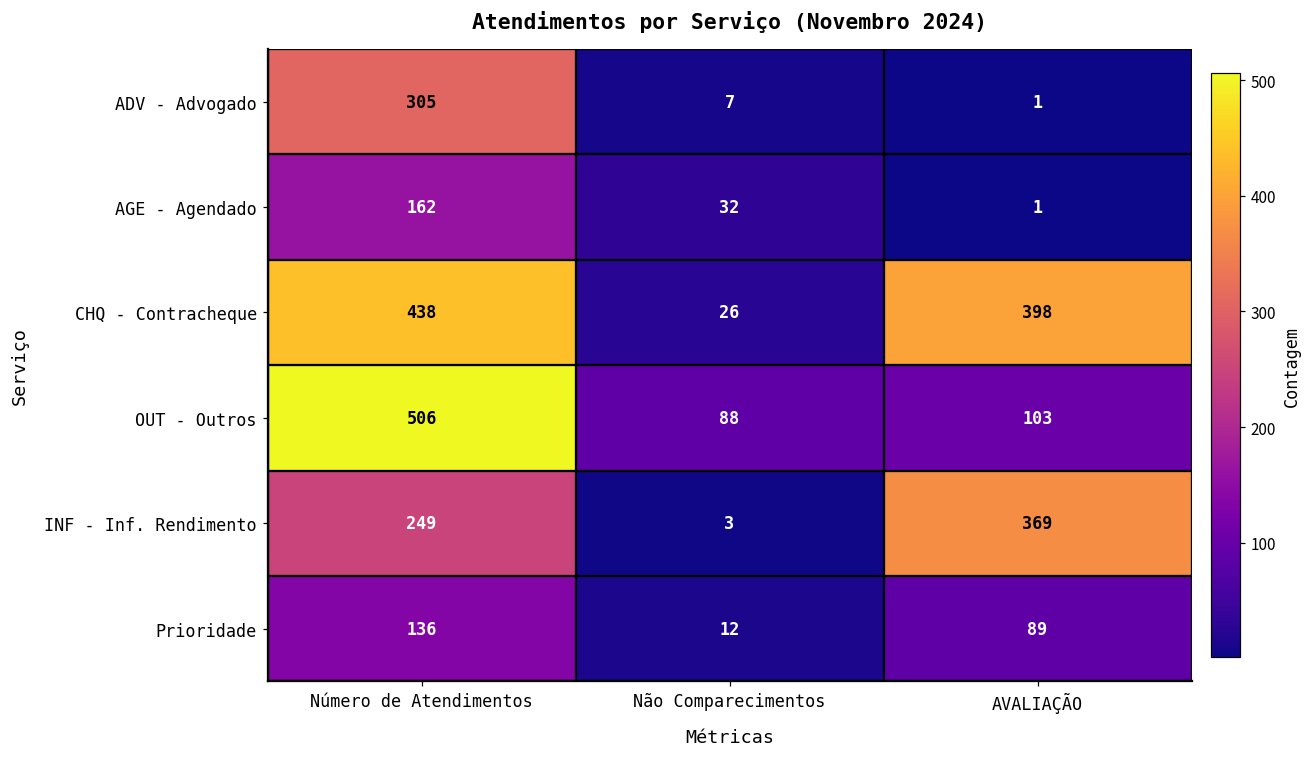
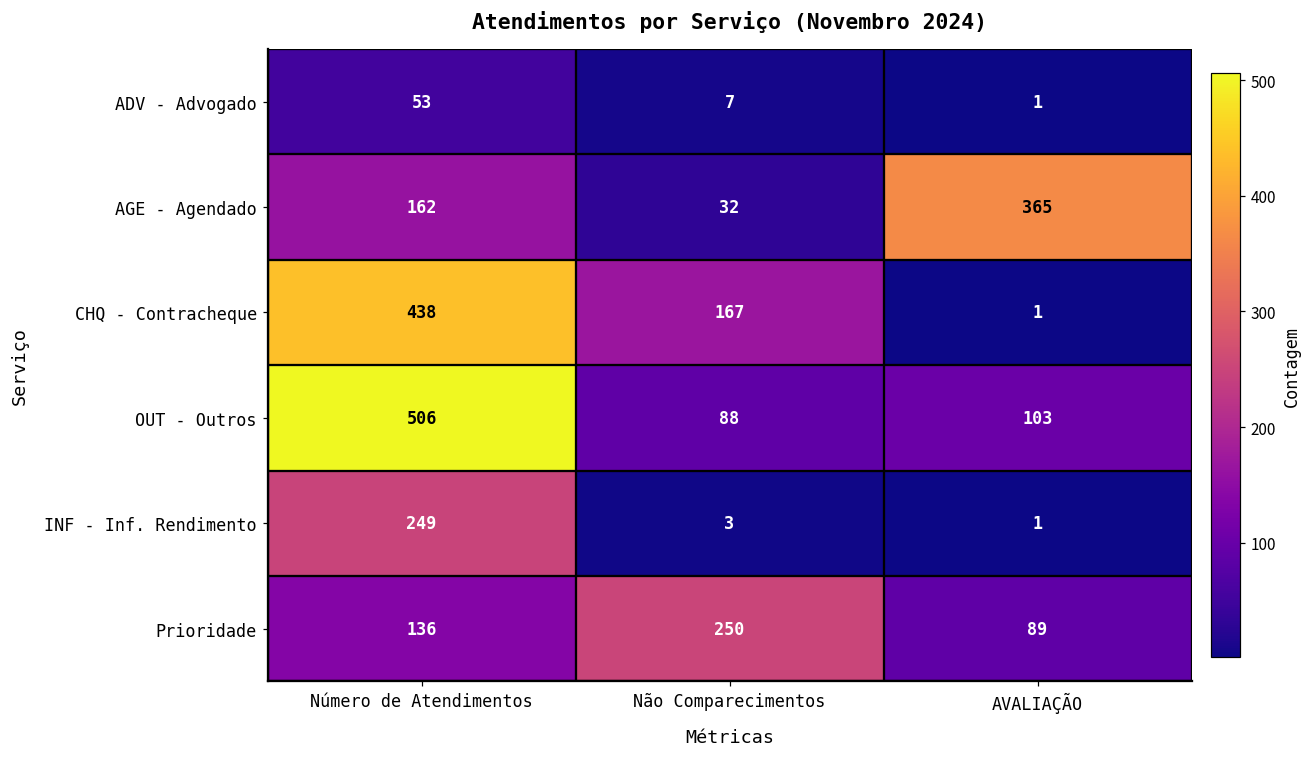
  {
    "ADV - Advogado": {
-     "Número de Atendimentos": 305,
+     "Número de Atendimentos": 53,
      "Não Comparecimentos": 7,
      "AVALIAÇÃO": 1
    },
    "AGE - Agendado": {
      "Número de Atendimentos": 162,
      "Não Comparecimentos": 32,
-     "AVALIAÇÃO": 1
+     "AVALIAÇÃO": 365
    },
    "CHQ - Contracheque": {
      "Número de Atendimentos": 438,
-     "Não Comparecimentos": 26,
-     "AVALIAÇÃO": 398
+     "Não Comparecimentos": 167,
+     "AVALIAÇÃO": 1
    },
    "OUT - Outros": {
      "Número de Atendimentos": 506,
      "Não Comparecimentos": 88,
      "AVALIAÇÃO": 103
    },
    "INF - Inf. Rendimento": {
      "Número de Atendimentos": 249,
      "Não Comparecimentos": 3,
-     "AVALIAÇÃO": 369
+     "AVALIAÇÃO": 1
    },
    "Prioridade": {
      "Número de Atendimentos": 136,
-     "Não Comparecimentos": 12,
+     "Não Comparecimentos": 250,
      "AVALIAÇÃO": 89
    }
  }
